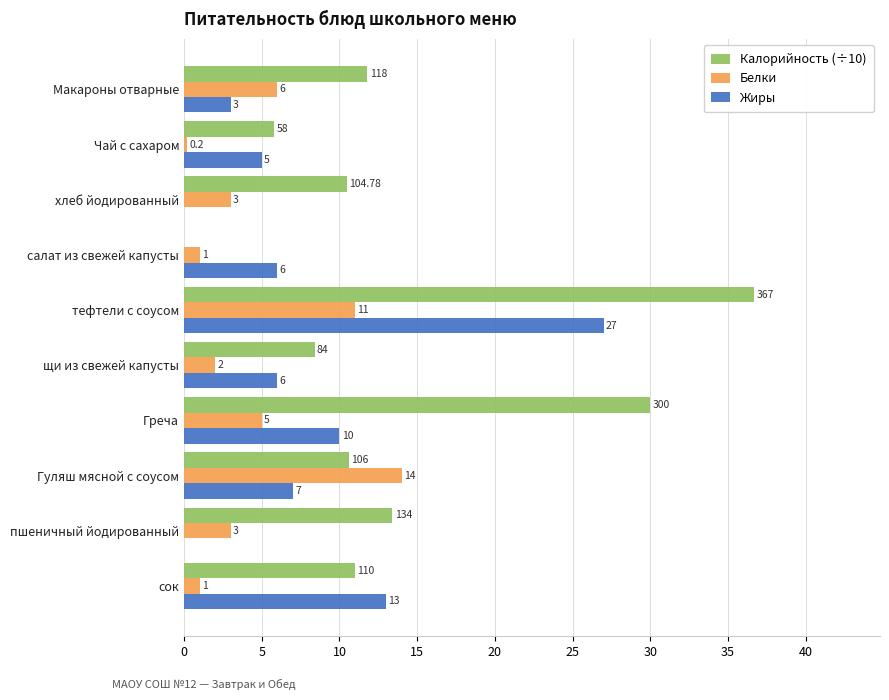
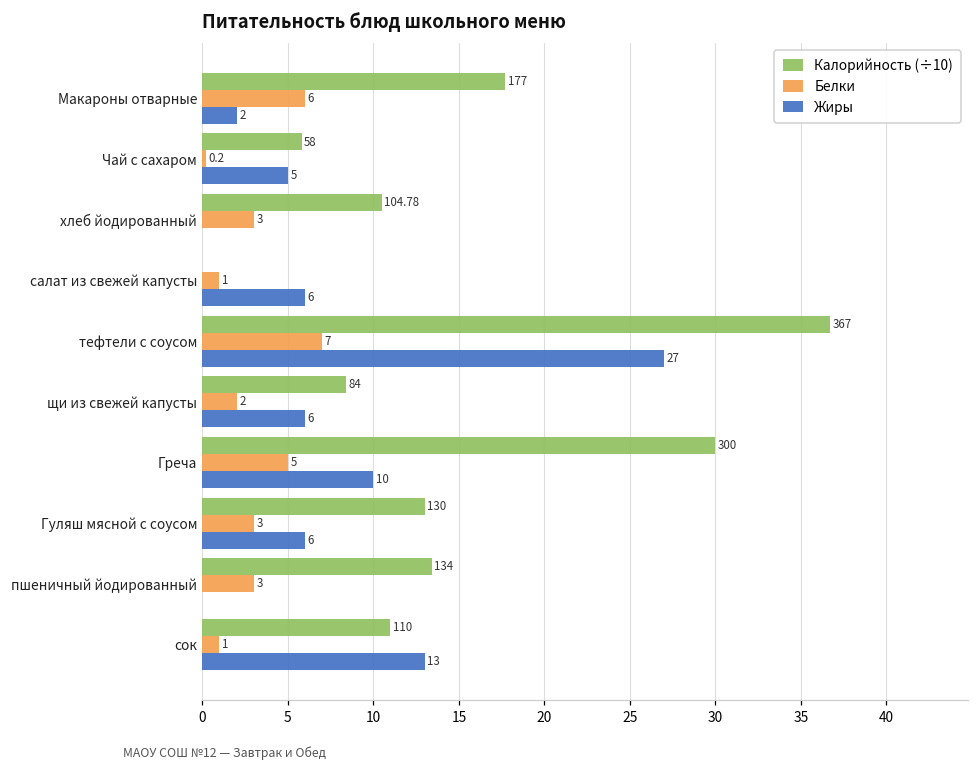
  {
    "Калорийность (÷10)": {
-     "Макароны отварные": 118,
-     "Гуляш мясной с соусом": 106
+     "Макароны отварные": 177,
+     "Гуляш мясной с соусом": 130
    },
    "Белки": {
      "Макароны отварные": 6,
      "Чай с сахаром": 0.2,
      "хлеб йодированный": 3,
      "салат из свежей капусты": 1,
-     "тефтели с соусом": 11,
+     "тефтели с соусом": 7,
      "щи из свежей капусты": 2,
      "Греча": 5,
-     "Гуляш мясной с соусом": 14,
+     "Гуляш мясной с соусом": 3,
      "пшеничный йодированный": 3,
      "сок": 1
    },
    "Жиры": {
-     "Макароны отварные": 3,
+     "Макароны отварные": 2,
      "Чай с сахаром": 5,
      "салат из свежей капусты": 6,
      "тефтели с соусом": 27,
      "щи из свежей капусты": 6,
      "Греча": 10,
-     "Гуляш мясной с соусом": 7,
+     "Гуляш мясной с соусом": 6,
      "сок": 13
    }
  }
